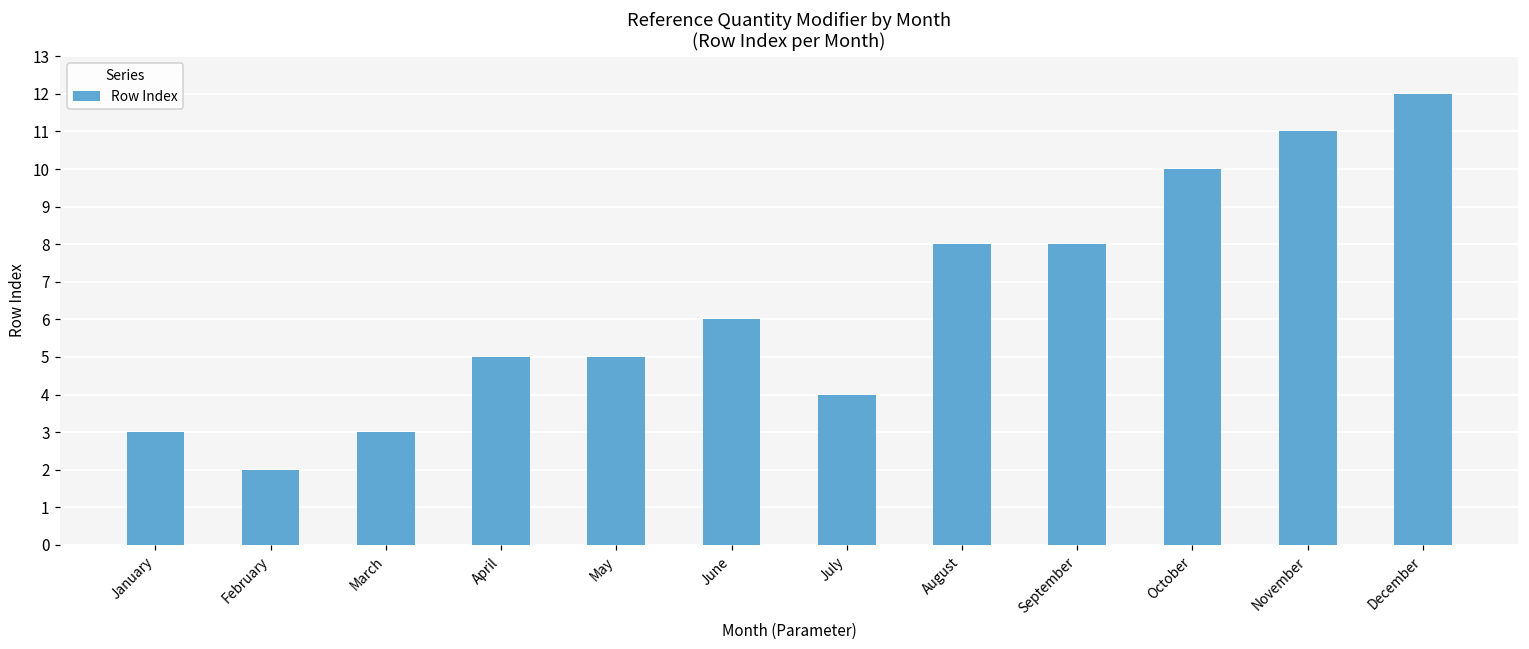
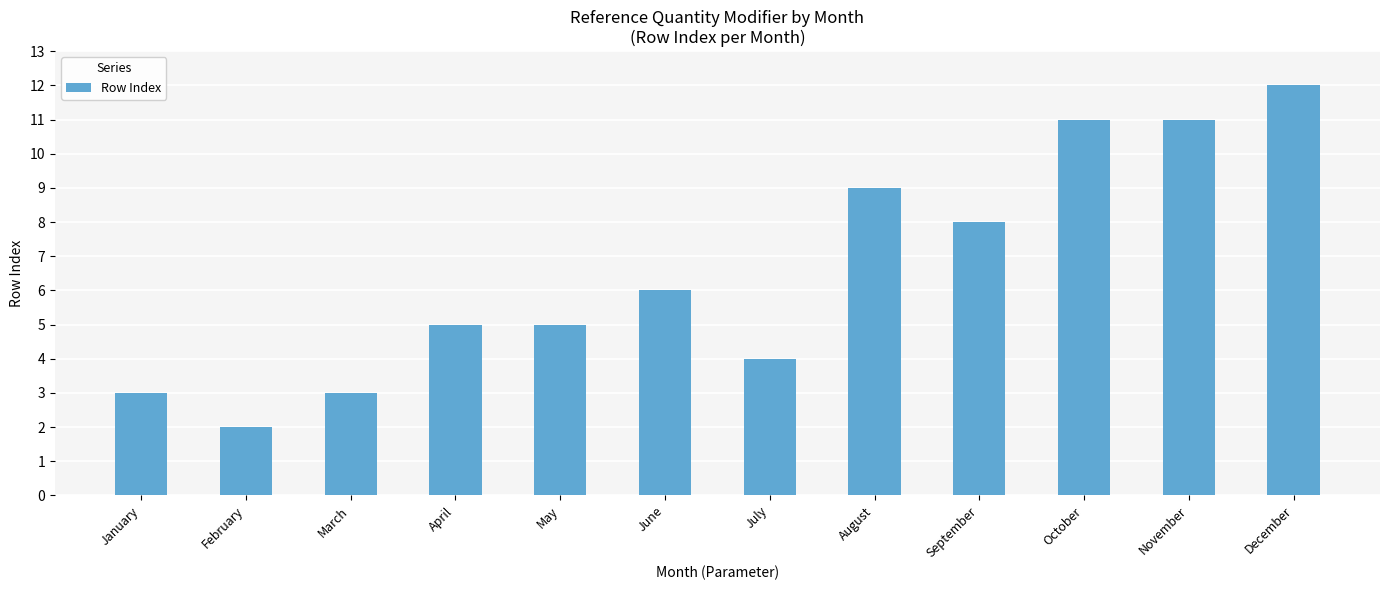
  {
    "January": 3,
    "February": 2,
    "March": 3,
    "April": 5,
    "May": 5,
    "June": 6,
    "July": 4,
-   "August": 8,
+   "August": 9,
    "September": 8,
-   "October": 10,
+   "October": 11,
    "November": 11,
    "December": 12
  }
